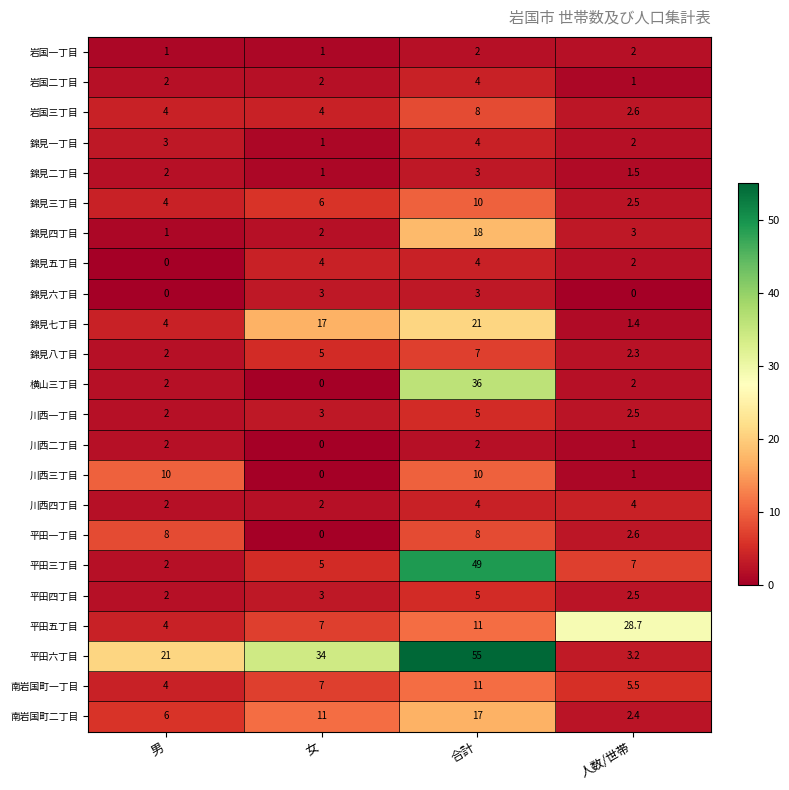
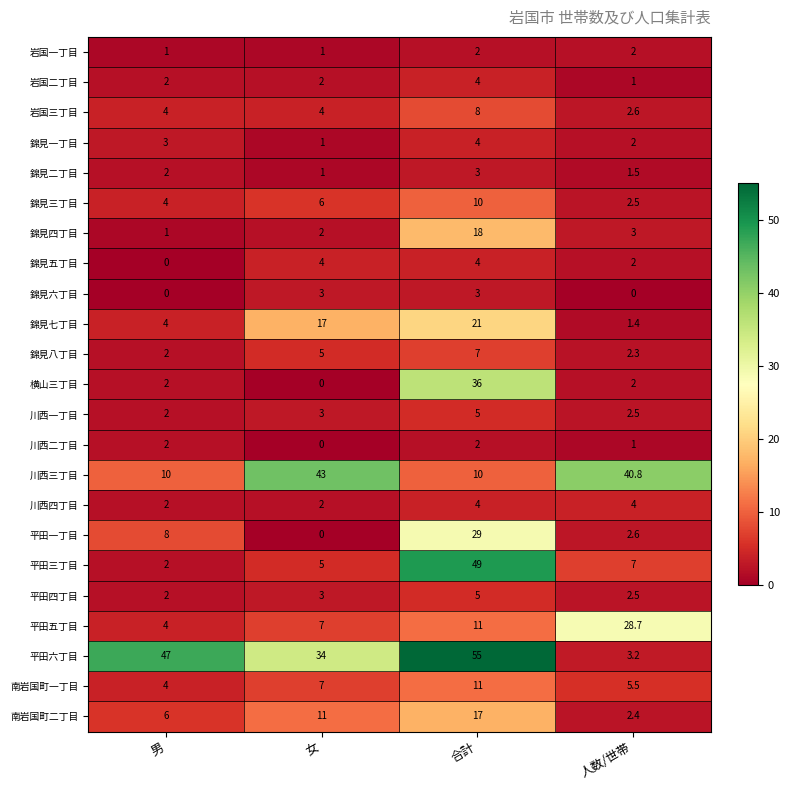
  {
    "岩国一丁目": {
      "男": 1,
      "女": 1,
      "合計": 2,
      "人数/世帯": 2
    },
    "岩国二丁目": {
      "男": 2,
      "女": 2,
      "合計": 4,
      "人数/世帯": 1
    },
    "岩国三丁目": {
      "男": 4,
      "女": 4,
      "合計": 8,
      "人数/世帯": 2.6
    },
    "錦見一丁目": {
      "男": 3,
      "女": 1,
      "合計": 4,
      "人数/世帯": 2
    },
    "錦見二丁目": {
      "男": 2,
      "女": 1,
      "合計": 3,
      "人数/世帯": 1.5
    },
    "錦見三丁目": {
      "男": 4,
      "女": 6,
      "合計": 10,
      "人数/世帯": 2.5
    },
    "錦見四丁目": {
      "男": 1,
      "女": 2,
      "合計": 18,
      "人数/世帯": 3
    },
    "錦見五丁目": {
      "男": 0,
      "女": 4,
      "合計": 4,
      "人数/世帯": 2
    },
    "錦見六丁目": {
      "男": 0,
      "女": 3,
      "合計": 3,
      "人数/世帯": 0
    },
    "錦見七丁目": {
      "男": 4,
      "女": 17,
      "合計": 21,
      "人数/世帯": 1.4
    },
    "錦見八丁目": {
      "男": 2,
      "女": 5,
      "合計": 7,
      "人数/世帯": 2.3
    },
    "横山三丁目": {
      "男": 2,
      "女": 0,
      "合計": 36,
      "人数/世帯": 2
    },
    "川西一丁目": {
      "男": 2,
      "女": 3,
      "合計": 5,
      "人数/世帯": 2.5
    },
    "川西二丁目": {
      "男": 2,
      "女": 0,
      "合計": 2,
      "人数/世帯": 1
    },
    "川西三丁目": {
      "男": 10,
-     "女": 0,
+     "女": 43,
      "合計": 10,
-     "人数/世帯": 1
+     "人数/世帯": 40.8
    },
    "川西四丁目": {
      "男": 2,
      "女": 2,
      "合計": 4,
      "人数/世帯": 4
    },
    "平田一丁目": {
      "男": 8,
      "女": 0,
-     "合計": 8,
+     "合計": 29,
      "人数/世帯": 2.6
    },
    "平田三丁目": {
      "男": 2,
      "女": 5,
      "合計": 49,
      "人数/世帯": 7
    },
    "平田四丁目": {
      "男": 2,
      "女": 3,
      "合計": 5,
      "人数/世帯": 2.5
    },
    "平田五丁目": {
      "男": 4,
      "女": 7,
      "合計": 11,
      "人数/世帯": 28.7
    },
    "平田六丁目": {
-     "男": 21,
+     "男": 47,
      "女": 34,
      "合計": 55,
      "人数/世帯": 3.2
    },
    "南岩国町一丁目": {
      "男": 4,
      "女": 7,
      "合計": 11,
      "人数/世帯": 5.5
    },
    "南岩国町二丁目": {
      "男": 6,
      "女": 11,
      "合計": 17,
      "人数/世帯": 2.4
    }
  }
